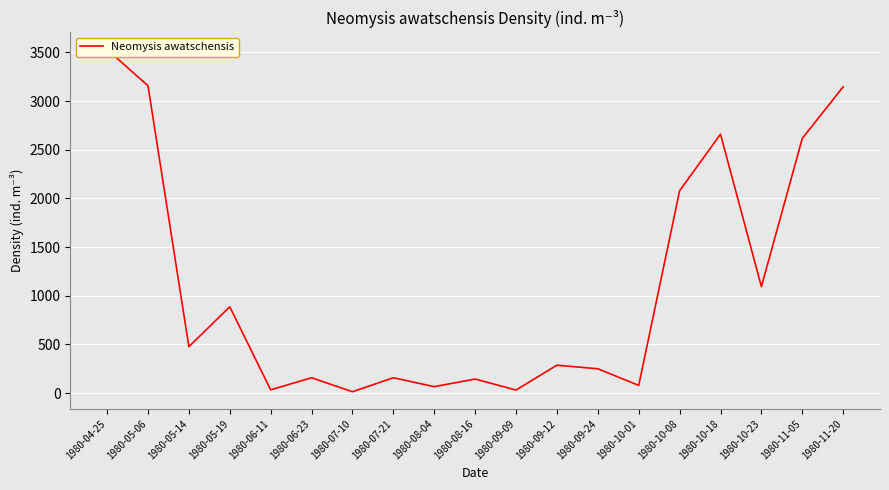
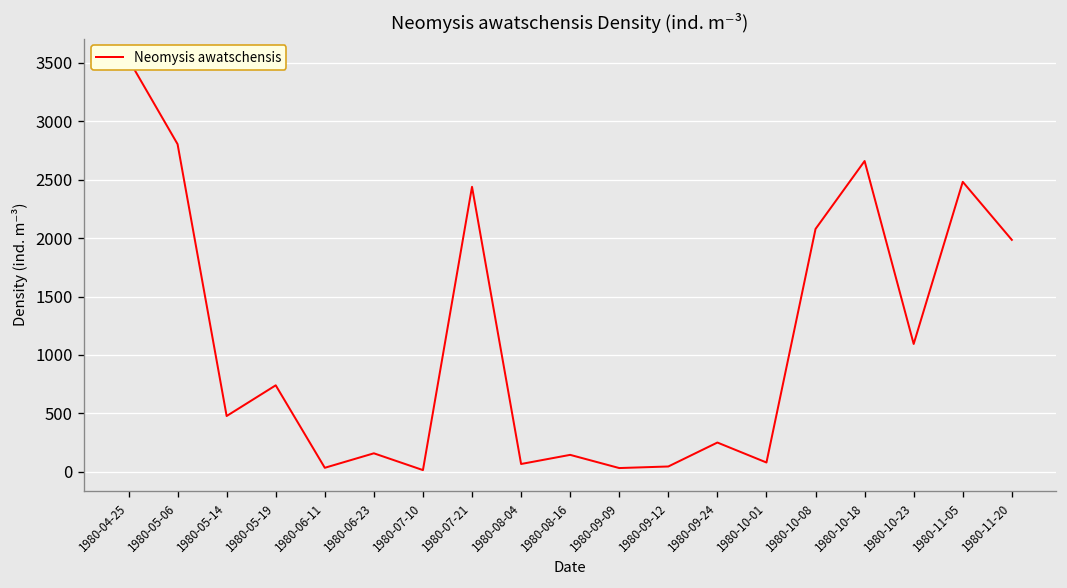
  {
-   "1980-05-06": 3200,
+   "1980-05-06": 2800,
    "1980-05-14": 500,
-   "1980-05-19": 900,
+   "1980-05-19": 700,
    "1980-06-11": 0,
    "1980-06-23": 200,
    "1980-07-10": 0,
-   "1980-07-21": 200,
+   "1980-07-21": 2400,
    "1980-08-04": 100,
    "1980-08-16": 100,
    "1980-09-09": 0,
-   "1980-09-12": 300,
+   "1980-09-12": 0,
    "1980-09-24": 300,
    "1980-10-01": 100,
    "1980-10-08": 2100,
    "1980-10-18": 2700,
    "1980-10-23": 1100,
-   "1980-11-05": 2600,
-   "1980-11-20": 3100
+   "1980-11-05": 2500,
+   "1980-11-20": 2000
  }
